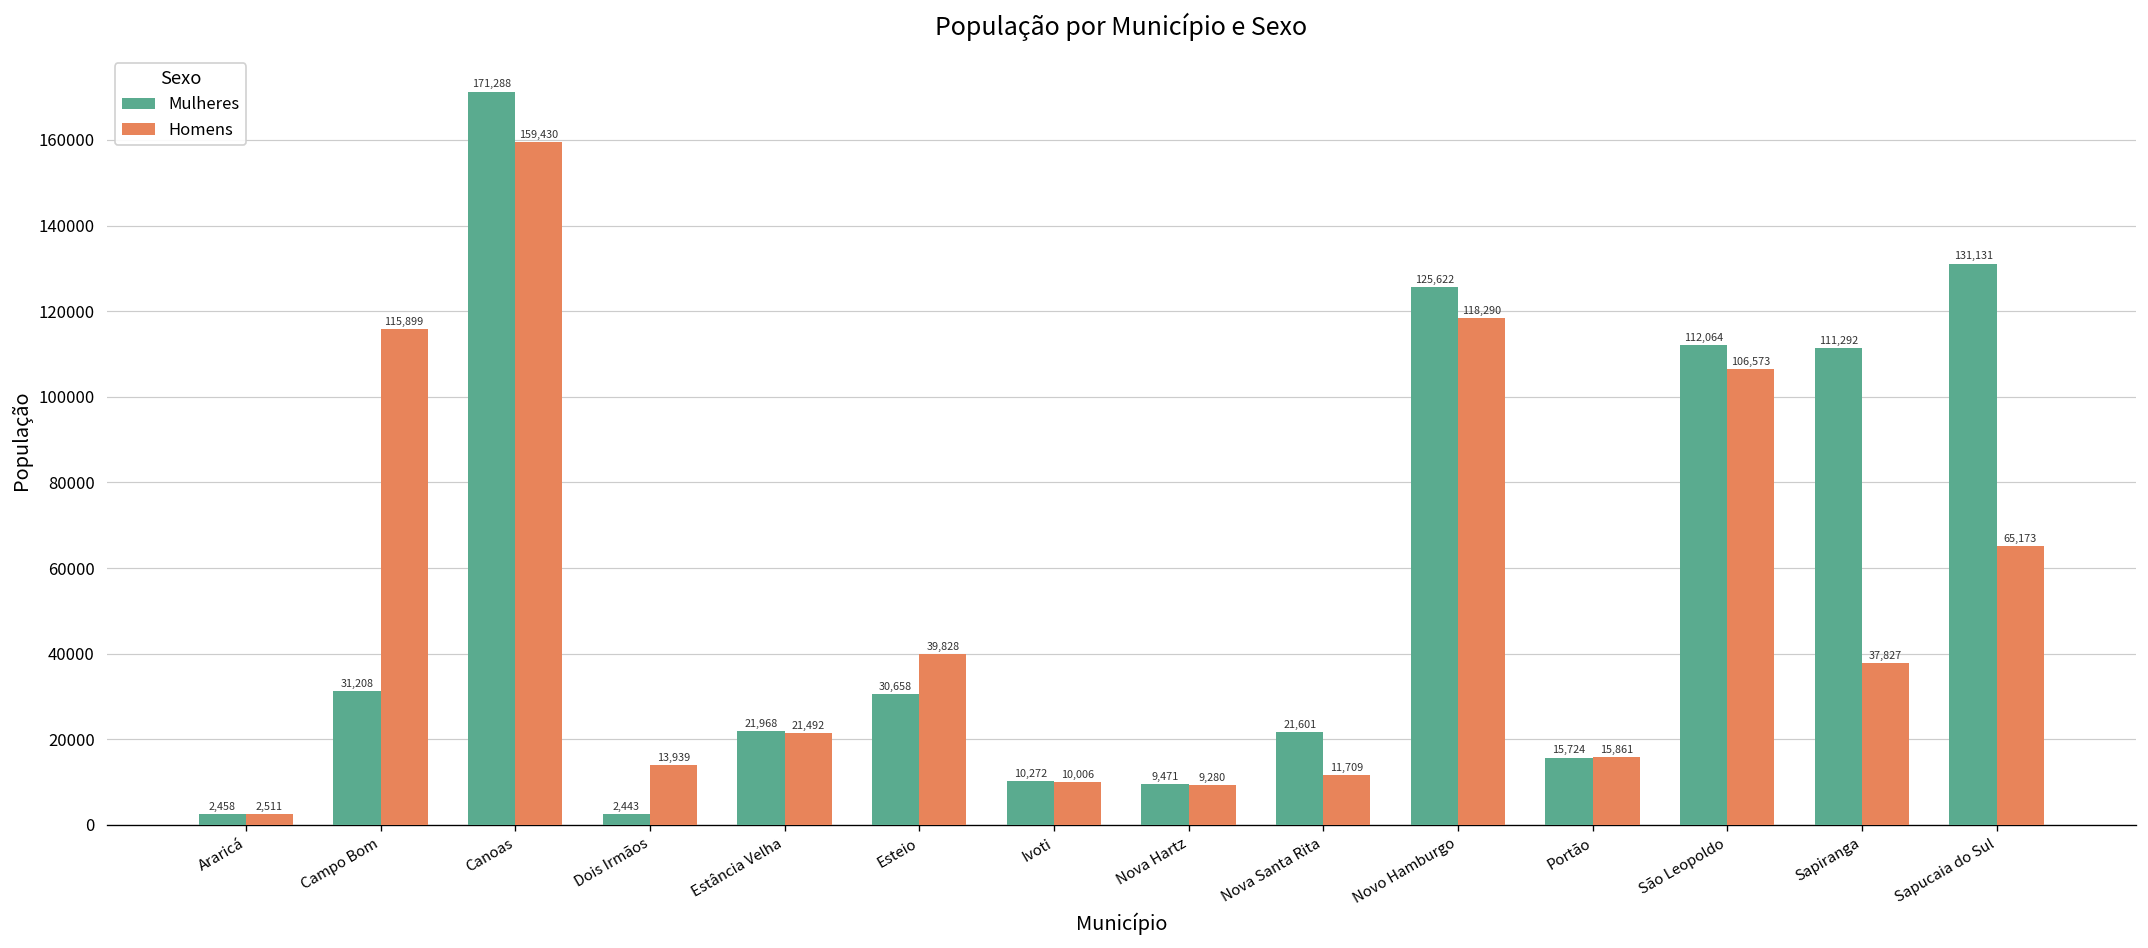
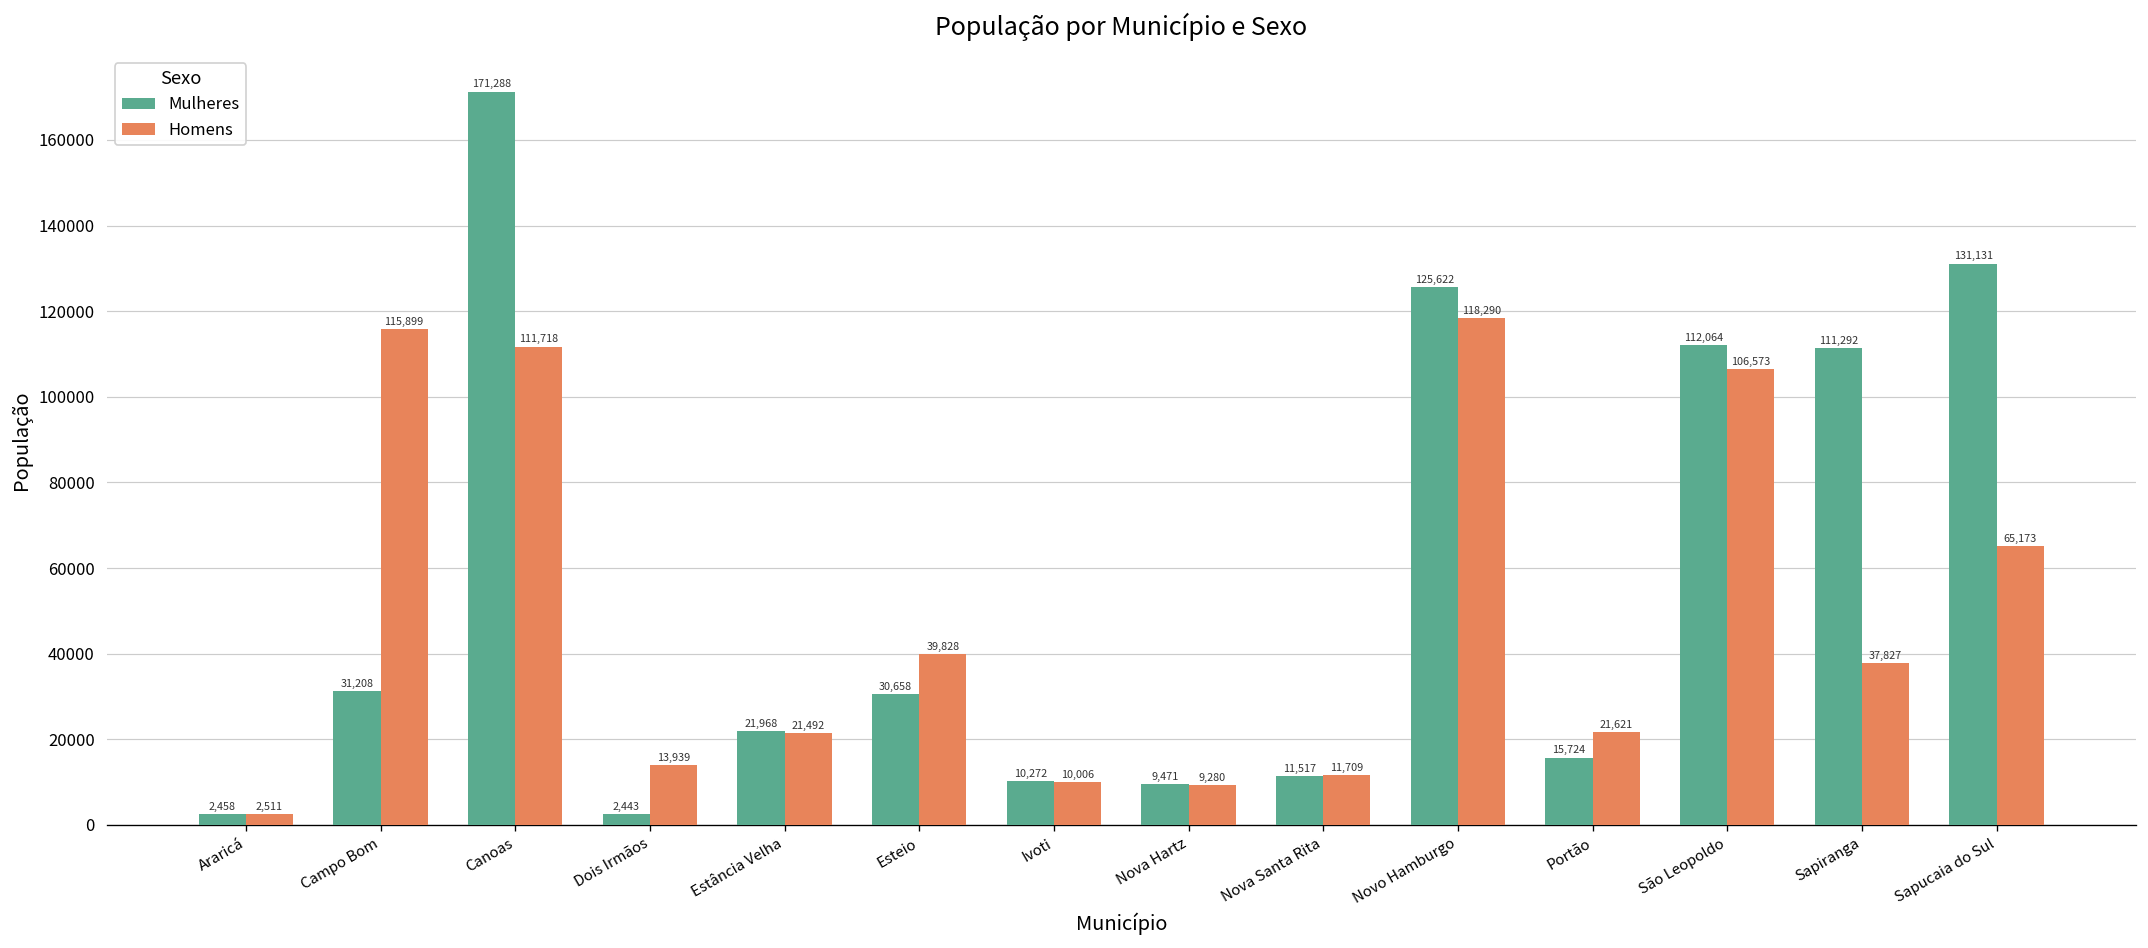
  {
    "Mulheres": {
      "Araricá": "2,458",
      "Campo Bom": "31,208",
      "Canoas": "171,288",
      "Dois Irmãos": "2,443",
      "Estância Velha": "21,968",
      "Esteio": "30,658",
      "Ivoti": "10,272",
      "Nova Hartz": "9,471",
-     "Nova Santa Rita": "21,601",
+     "Nova Santa Rita": "11,517",
      "Novo Hamburgo": "125,622",
      "Portão": "15,724",
      "São Leopoldo": "112,064",
      "Sapiranga": "111,292",
      "Sapucaia do Sul": "131,131"
    },
    "Homens": {
      "Araricá": "2,511",
      "Campo Bom": "115,899",
-     "Canoas": "159,430",
+     "Canoas": "111,718",
      "Dois Irmãos": "13,939",
      "Estância Velha": "21,492",
      "Esteio": "39,828",
      "Ivoti": "10,006",
      "Nova Hartz": "9,280",
      "Nova Santa Rita": "11,709",
      "Novo Hamburgo": "118,290",
-     "Portão": "15,861",
+     "Portão": "21,621",
      "São Leopoldo": "106,573",
      "Sapiranga": "37,827",
      "Sapucaia do Sul": "65,173"
    }
  }
